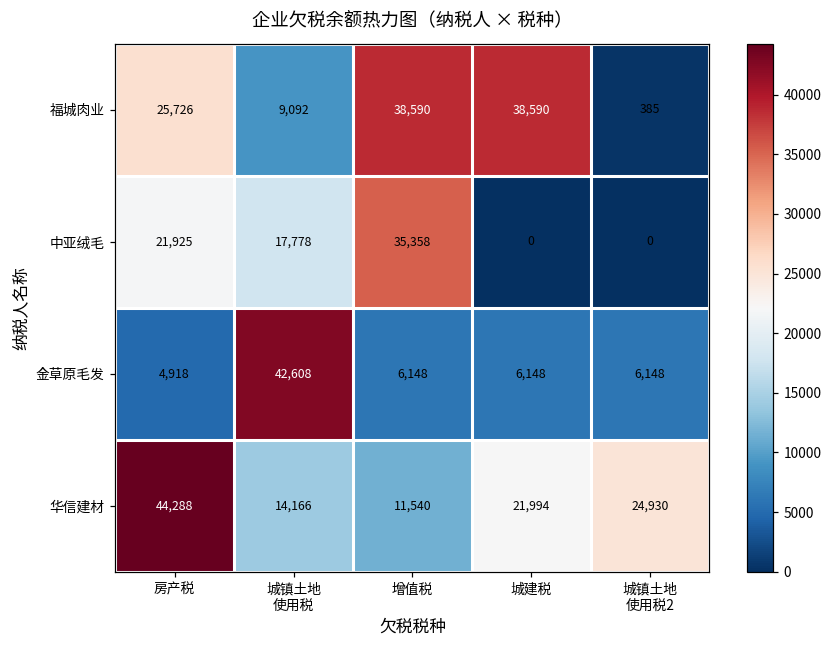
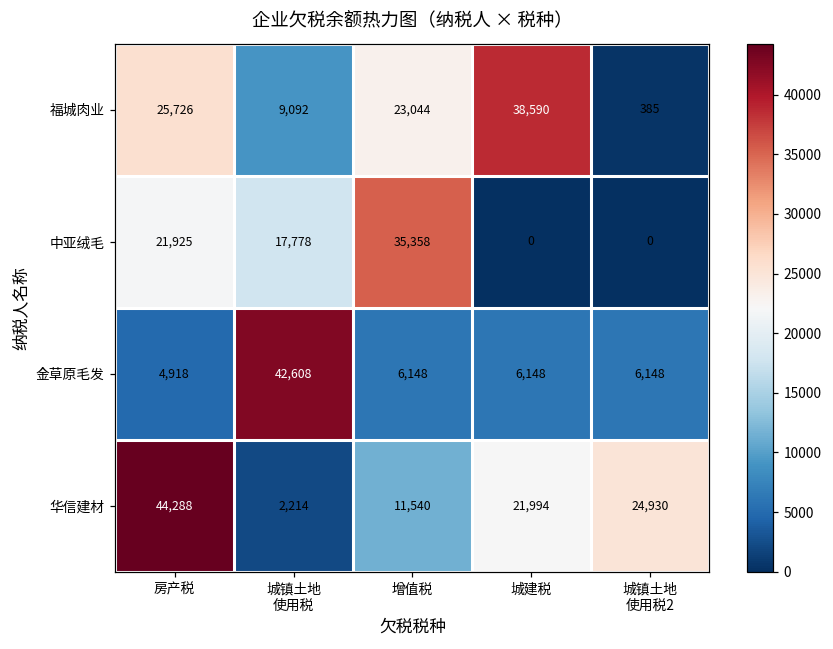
  {
    "福城肉业": {
      "房产税": "25,726",
      "城镇土地 使用税": "9,092",
-     "增值税": "38,590",
+     "增值税": "23,044",
      "城建税": "38,590",
      "城镇土地 使用税2": "385"
    },
    "中亚绒毛": {
      "房产税": "21,925",
      "城镇土地 使用税": "17,778",
      "增值税": "35,358",
      "城建税": "0",
      "城镇土地 使用税2": "0"
    },
    "金草原毛发": {
      "房产税": "4,918",
      "城镇土地 使用税": "42,608",
      "增值税": "6,148",
      "城建税": "6,148",
      "城镇土地 使用税2": "6,148"
    },
    "华信建材": {
      "房产税": "44,288",
-     "城镇土地 使用税": "14,166",
+     "城镇土地 使用税": "2,214",
      "增值税": "11,540",
      "城建税": "21,994",
      "城镇土地 使用税2": "24,930"
    }
  }
